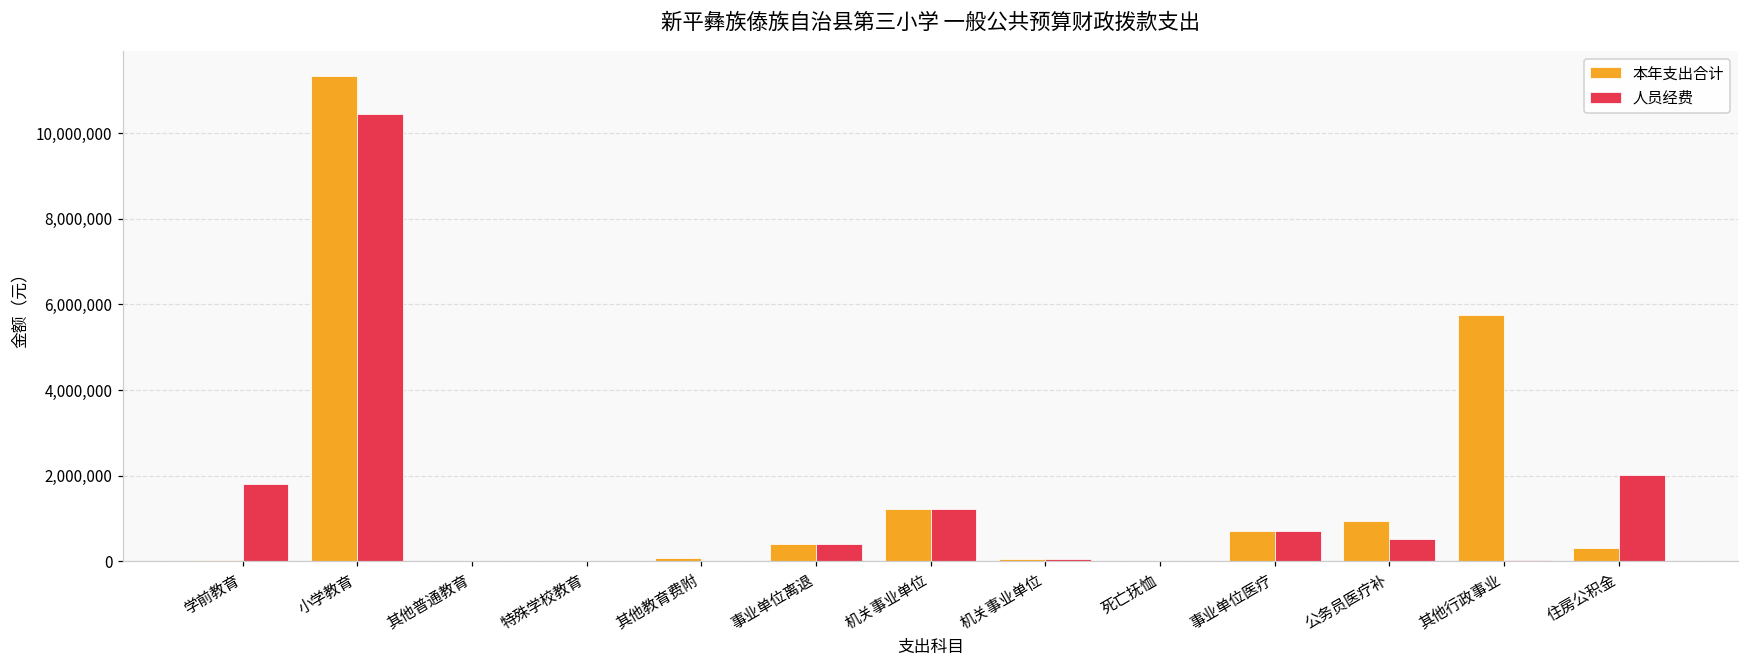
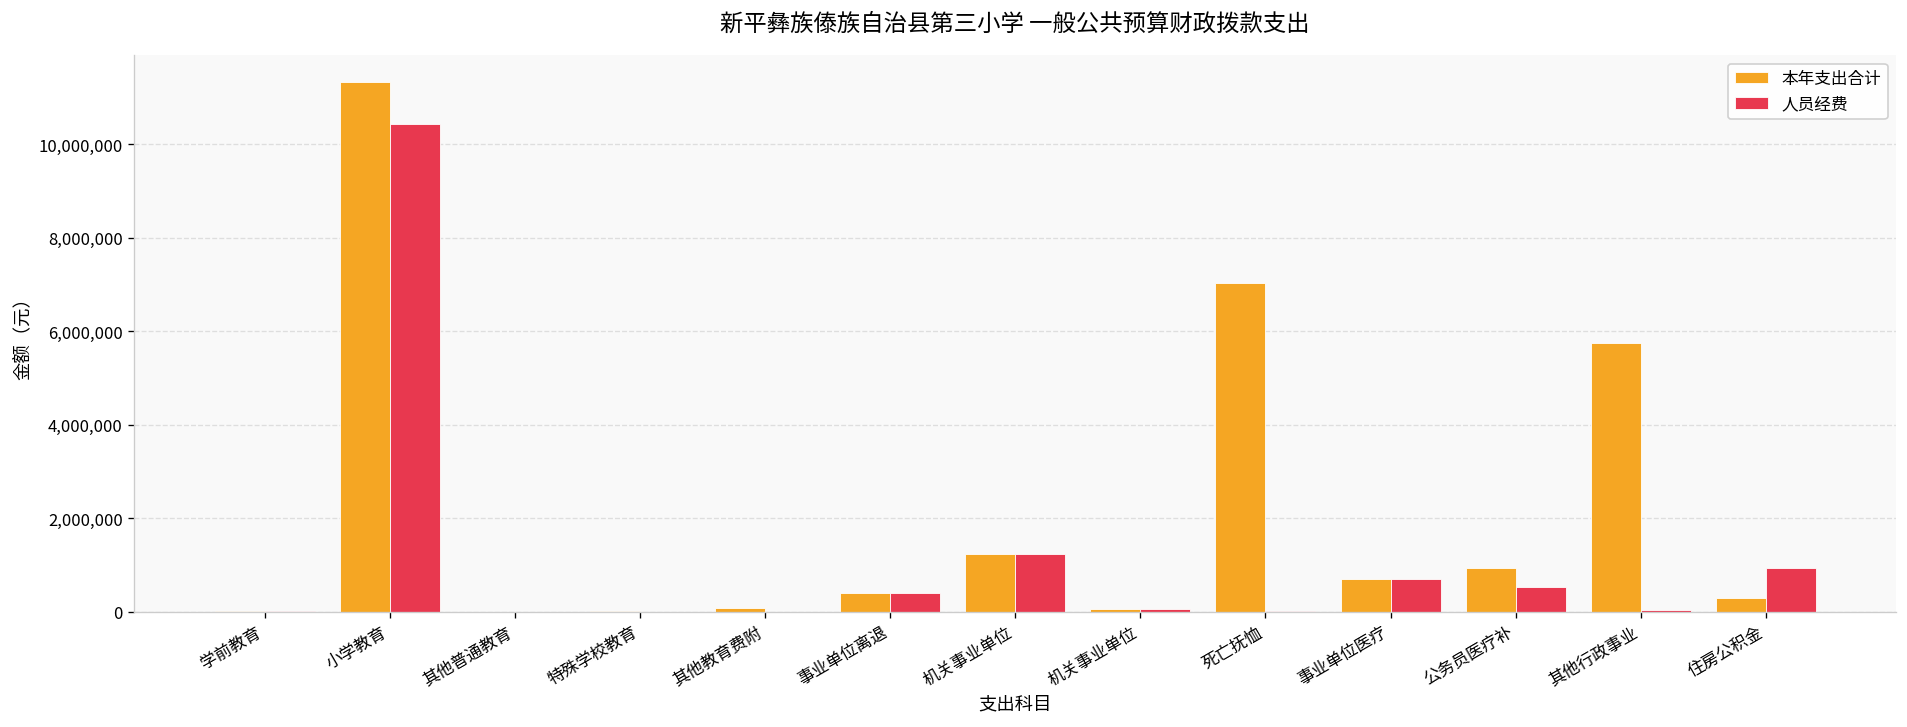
  {
    "本年支出合计": {
      "小学教育": "11,300,000",
      "其他教育费附": "100,000",
      "事业单位离退": "400,000",
-     "死亡抚恤": "0",
+     "死亡抚恤": "7,000,000",
      "事业单位医疗": "700,000",
      "公务员医疗补": "900,000",
      "其他行政事业": "5,800,000",
      "住房公积金": "300,000"
    },
    "人员经费": {
-     "学前教育": "1,800,000",
+     "学前教育": "0",
      "小学教育": "10,400,000",
      "其他普通教育": "0",
      "特殊学校教育": "0",
      "其他教育费附": "0",
      "事业单位离退": "400,000",
      "事业单位医疗": "700,000",
      "公务员医疗补": "500,000",
-     "住房公积金": "2,000,000"
+     "住房公积金": "900,000"
    }
  }
